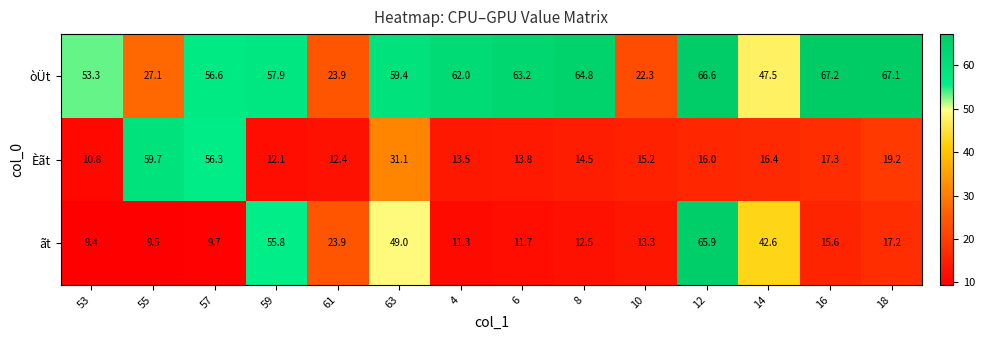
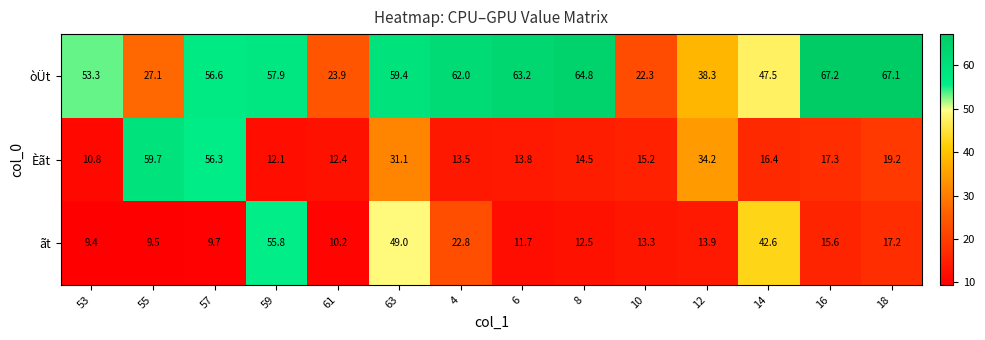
  {
    "òÜt": {
      "53": 53.3,
      "55": 27.1,
      "57": 56.6,
      "59": 57.9,
      "61": 23.9,
      "63": 59.4,
      "4": 62.0,
      "6": 63.2,
      "8": 64.8,
      "10": 22.3,
-     "12": 66.6,
+     "12": 38.3,
      "14": 47.5,
      "16": 67.2,
      "18": 67.1
    },
    "Èãt": {
      "53": 10.8,
      "55": 59.7,
      "57": 56.3,
      "59": 12.1,
      "61": 12.4,
      "63": 31.1,
      "4": 13.5,
      "6": 13.8,
      "8": 14.5,
      "10": 15.2,
-     "12": 16.0,
+     "12": 34.2,
      "14": 16.4,
      "16": 17.3,
      "18": 19.2
    },
    "ãt": {
      "53": 9.4,
      "55": 9.5,
      "57": 9.7,
      "59": 55.8,
-     "61": 23.9,
+     "61": 10.2,
      "63": 49.0,
-     "4": 11.3,
+     "4": 22.8,
      "6": 11.7,
      "8": 12.5,
      "10": 13.3,
-     "12": 65.9,
+     "12": 13.9,
      "14": 42.6,
      "16": 15.6,
      "18": 17.2
    }
  }
